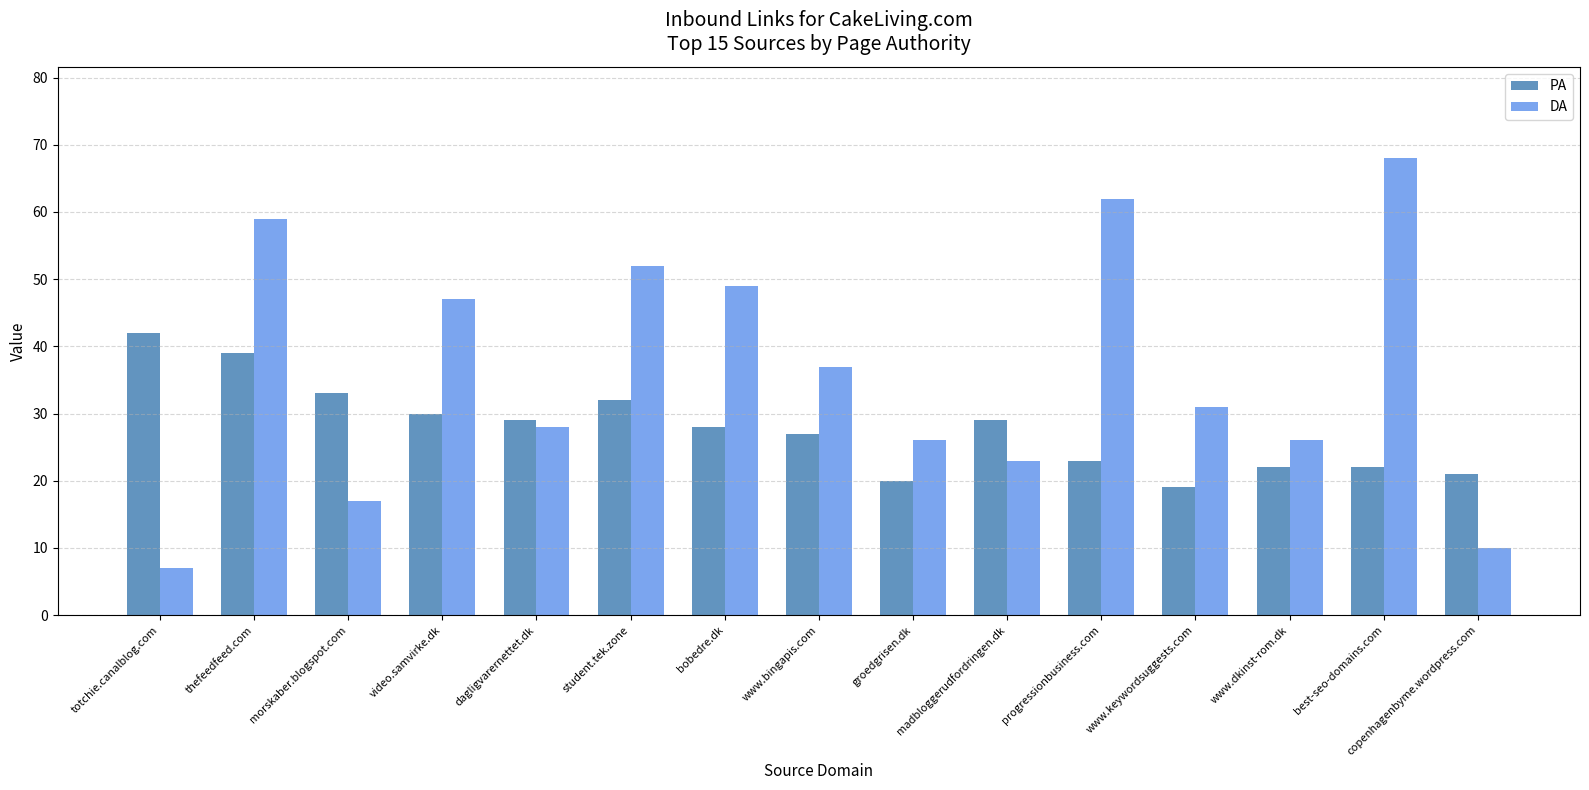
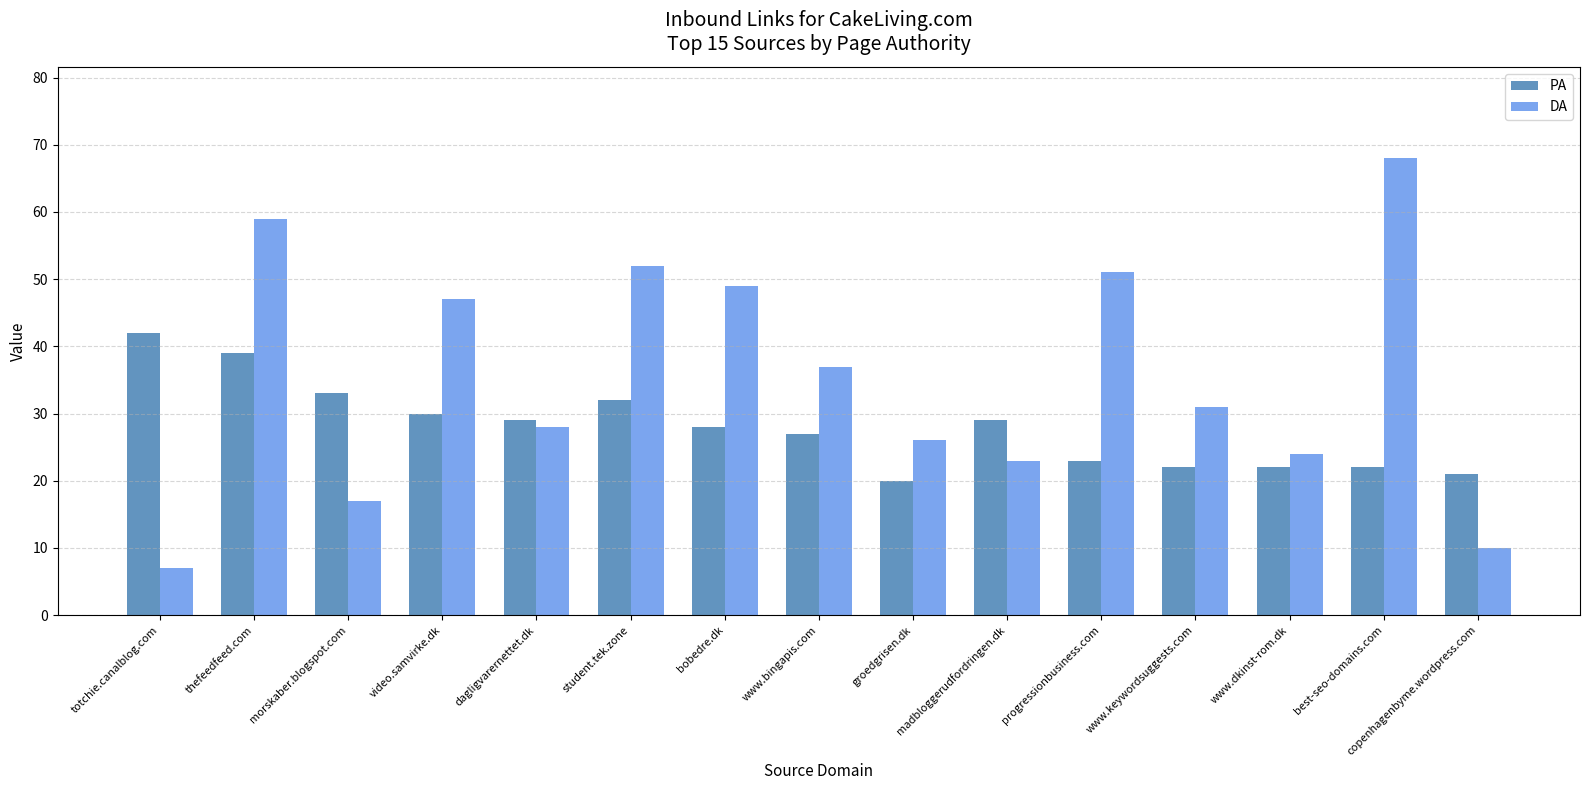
  {
    "PA": {
      "totchie.canalblog.com": 42,
      "thefeedfeed.com": 39,
      "morskaber.blogspot.com": 33,
      "video.samvirke.dk": 30,
      "dagligvarernettet.dk": 29,
      "student.tek.zone": 32,
      "bobedre.dk": 28,
      "www.bingapis.com": 27,
      "groedgrisen.dk": 20,
      "madbloggerudfordringen.dk": 29,
      "progressionbusiness.com": 23,
-     "www.keywordsuggests.com": 19,
+     "www.keywordsuggests.com": 22,
      "www.dkinst-rom.dk": 22,
      "best-seo-domains.com": 22,
      "copenhagenbyme.wordpress.com": 21
    },
    "DA": {
      "totchie.canalblog.com": 7,
      "thefeedfeed.com": 59,
      "morskaber.blogspot.com": 17,
      "video.samvirke.dk": 47,
      "dagligvarernettet.dk": 28,
      "student.tek.zone": 52,
      "bobedre.dk": 49,
      "www.bingapis.com": 37,
      "groedgrisen.dk": 26,
      "madbloggerudfordringen.dk": 23,
-     "progressionbusiness.com": 62,
+     "progressionbusiness.com": 51,
      "www.keywordsuggests.com": 31,
-     "www.dkinst-rom.dk": 26,
+     "www.dkinst-rom.dk": 24,
      "best-seo-domains.com": 68,
      "copenhagenbyme.wordpress.com": 10
    }
  }
